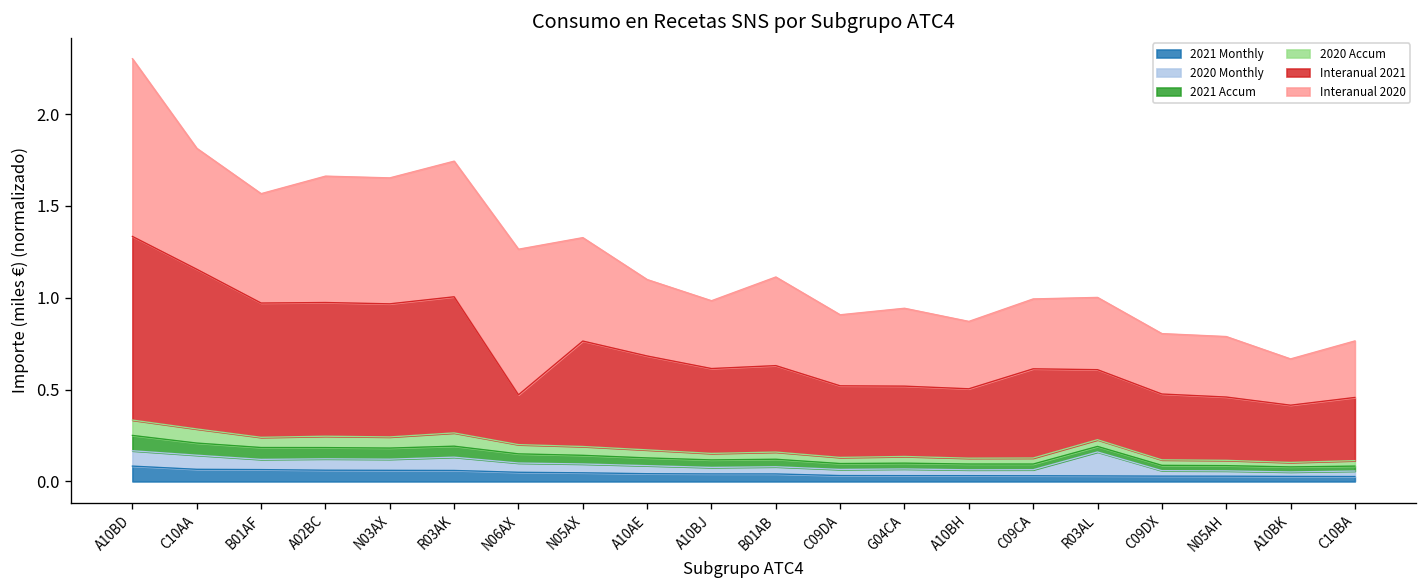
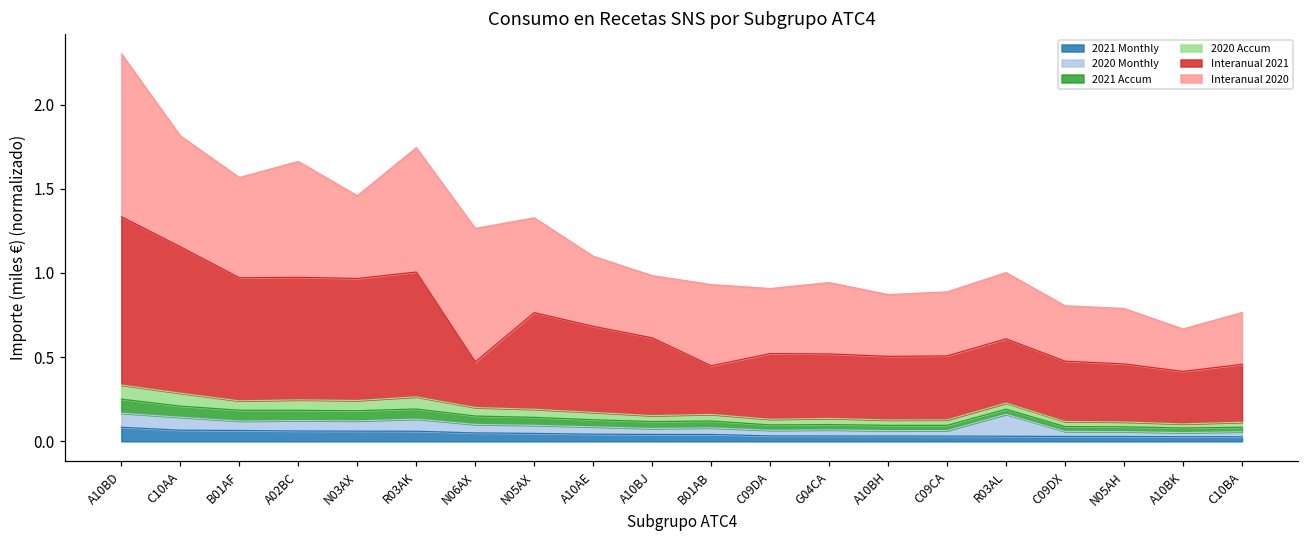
  {
    "2021 Monthly": {
      "A10BD": 0.08,
      "C10AA": 0.07,
      "B01AF": 0.06,
      "A02BC": 0.06,
      "N03AX": 0.06,
      "R03AK": 0.06,
      "N06AX": 0.05,
      "N05AX": 0.05,
      "A10AE": 0.04,
      "A10BJ": 0.04,
      "B01AB": 0.04,
      "C09DA": 0.03,
      "G04CA": 0.03,
      "A10BH": 0.03,
      "C09CA": 0.03,
      "R03AL": 0.03,
      "C09DX": 0.03,
      "N05AH": 0.03,
      "A10BK": 0.03,
      "C10BA": 0.03
    },
    "2020 Monthly": {
      "A10BD": 0.08,
      "C10AA": 0.08,
      "B01AF": 0.06,
      "A02BC": 0.06,
      "N03AX": 0.06,
      "R03AK": 0.07,
      "N06AX": 0.05,
      "N05AX": 0.05,
      "A10AE": 0.04,
      "A10BJ": 0.04,
      "B01AB": 0.04,
      "C09DA": 0.03,
      "G04CA": 0.04,
      "A10BH": 0.03,
      "C09CA": 0.03,
      "R03AL": 0.13,
      "C09DX": 0.03,
      "N05AH": 0.03,
      "A10BK": 0.02,
      "C10BA": 0.03
    },
    "2021 Accum": {
      "A10BD": 0.08,
      "C10AA": 0.07,
      "B01AF": 0.06,
      "A02BC": 0.06,
      "N03AX": 0.06,
      "R03AK": 0.06,
      "N06AX": 0.05,
      "N05AX": 0.05,
      "A10AE": 0.04,
      "A10BJ": 0.04,
      "B01AB": 0.04,
      "C09DA": 0.03,
      "G04CA": 0.03,
      "A10BH": 0.03,
      "C09CA": 0.03,
      "R03AL": 0.03,
      "C09DX": 0.03,
      "N05AH": 0.03,
      "A10BK": 0.03,
      "C10BA": 0.03
    },
    "2020 Accum": {
      "A10BD": 0.08,
      "C10AA": 0.08,
      "B01AF": 0.06,
      "A02BC": 0.06,
      "N03AX": 0.06,
      "R03AK": 0.07,
      "N06AX": 0.05,
      "N05AX": 0.05,
      "A10AE": 0.04,
      "A10BJ": 0.04,
      "B01AB": 0.04,
      "C09DA": 0.03,
      "G04CA": 0.04,
      "A10BH": 0.03,
      "C09CA": 0.03,
      "R03AL": 0.04,
      "C09DX": 0.03,
      "N05AH": 0.03,
      "A10BK": 0.02,
      "C10BA": 0.03
    },
    "Interanual 2021": {
      "A10BD": 1.00,
      "C10AA": 0.87,
      "B01AF": 0.73,
      "A02BC": 0.73,
      "N03AX": 0.72,
      "R03AK": 0.74,
      "N06AX": 0.27,
      "N05AX": 0.57,
      "A10AE": 0.51,
      "A10BJ": 0.46,
-     "B01AB": 0.47,
+     "B01AB": 0.29,
      "C09DA": 0.39,
      "G04CA": 0.38,
      "A10BH": 0.38,
-     "C09CA": 0.49,
+     "C09CA": 0.38,
      "R03AL": 0.38,
      "C09DX": 0.36,
      "N05AH": 0.34,
      "A10BK": 0.31,
      "C10BA": 0.34
    },
    "Interanual 2020": {
      "A10BD": 0.97,
      "C10AA": 0.66,
      "B01AF": 0.60,
      "A02BC": 0.69,
-     "N03AX": 0.69,
+     "N03AX": 0.49,
      "R03AK": 0.74,
      "N06AX": 0.79,
      "N05AX": 0.56,
      "A10AE": 0.42,
      "A10BJ": 0.37,
      "B01AB": 0.48,
      "C09DA": 0.39,
      "G04CA": 0.42,
      "A10BH": 0.37,
      "C09CA": 0.38,
      "R03AL": 0.39,
      "C09DX": 0.33,
      "N05AH": 0.33,
      "A10BK": 0.25,
      "C10BA": 0.31
    }
  }
